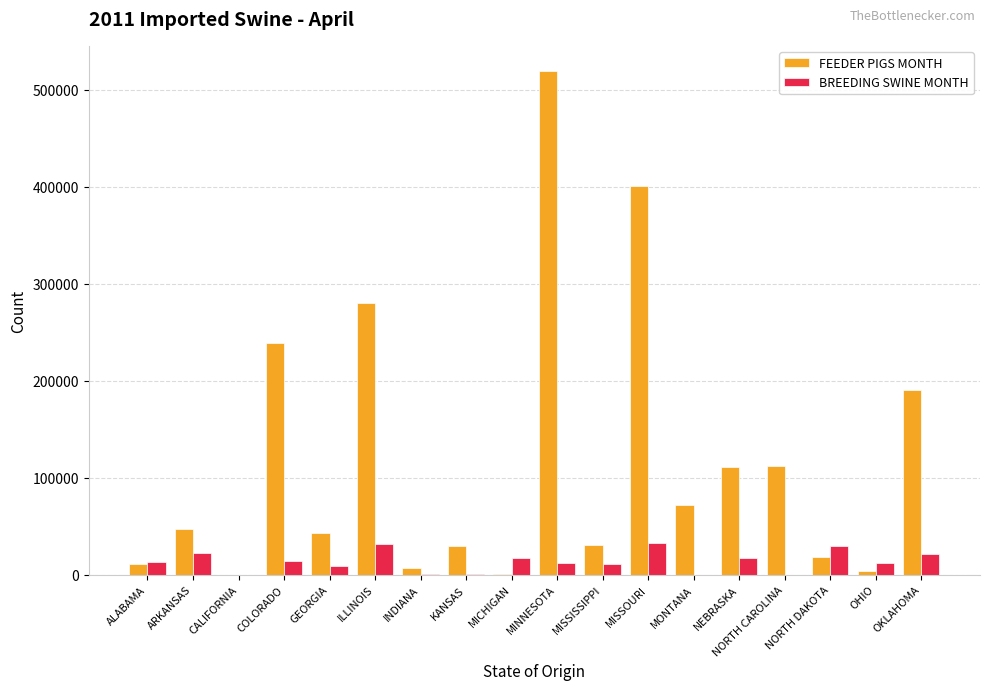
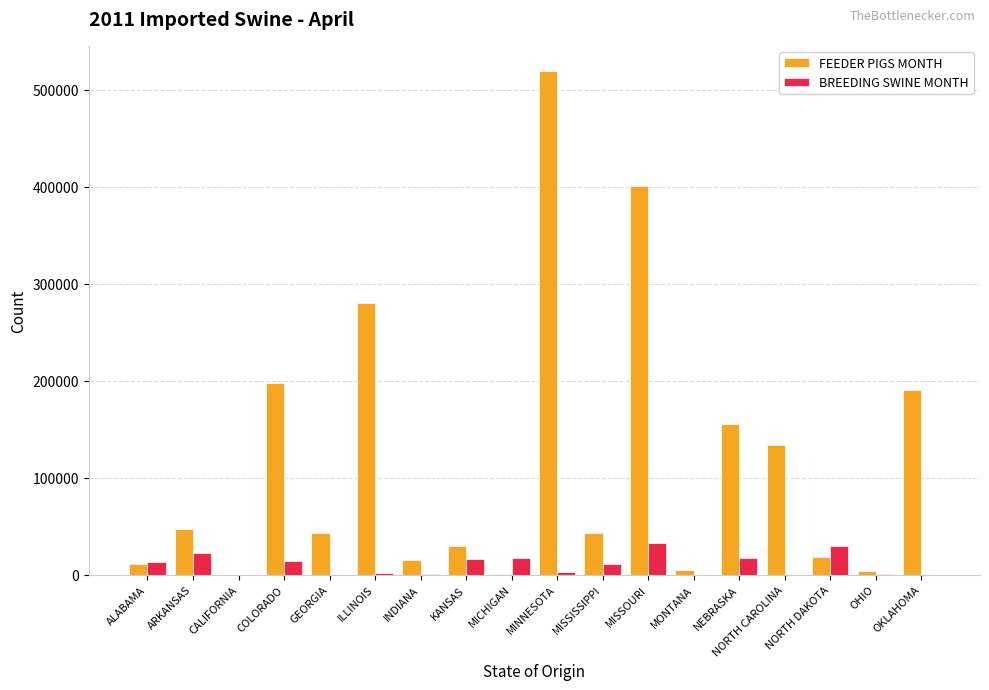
  {
    "FEEDER PIGS MONTH": {
      "ALABAMA": 10000,
      "ARKANSAS": 50000,
-     "COLORADO": 240000,
+     "COLORADO": 200000,
      "GEORGIA": 40000,
      "ILLINOIS": 280000,
-     "INDIANA": 10000,
+     "INDIANA": 20000,
      "KANSAS": 30000,
      "MINNESOTA": 520000,
-     "MISSISSIPPI": 30000,
+     "MISSISSIPPI": 40000,
      "MISSOURI": 400000,
-     "MONTANA": 70000,
-     "NEBRASKA": 110000,
-     "NORTH CAROLINA": 110000,
+     "MONTANA": 10000,
+     "NEBRASKA": 160000,
+     "NORTH CAROLINA": 130000,
      "NORTH DAKOTA": 20000,
      "OHIO": 0,
      "OKLAHOMA": 190000
    },
    "BREEDING SWINE MONTH": {
      "ALABAMA": 10000,
      "ARKANSAS": 20000,
      "CALIFORNIA": 0,
      "COLORADO": 10000,
-     "GEORGIA": 10000,
-     "ILLINOIS": 30000,
-     "KANSAS": 0,
+     "GEORGIA": 0,
+     "ILLINOIS": 0,
+     "KANSAS": 20000,
      "MICHIGAN": 20000,
-     "MINNESOTA": 10000,
+     "MINNESOTA": 0,
      "MISSISSIPPI": 10000,
      "MISSOURI": 30000,
      "MONTANA": 0,
      "NEBRASKA": 20000,
      "NORTH CAROLINA": 0,
      "NORTH DAKOTA": 30000,
-     "OHIO": 10000,
-     "OKLAHOMA": 20000
+     "OHIO": 0,
+     "OKLAHOMA": 0
    }
  }
